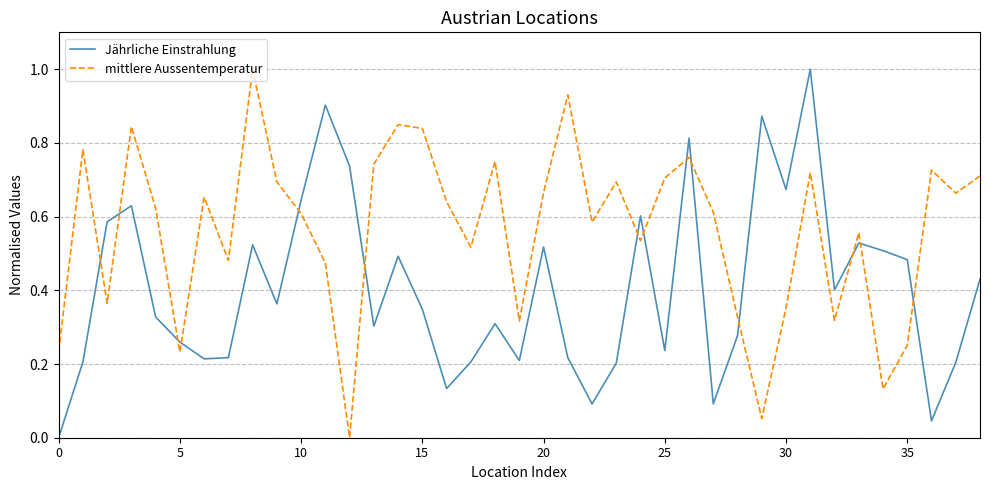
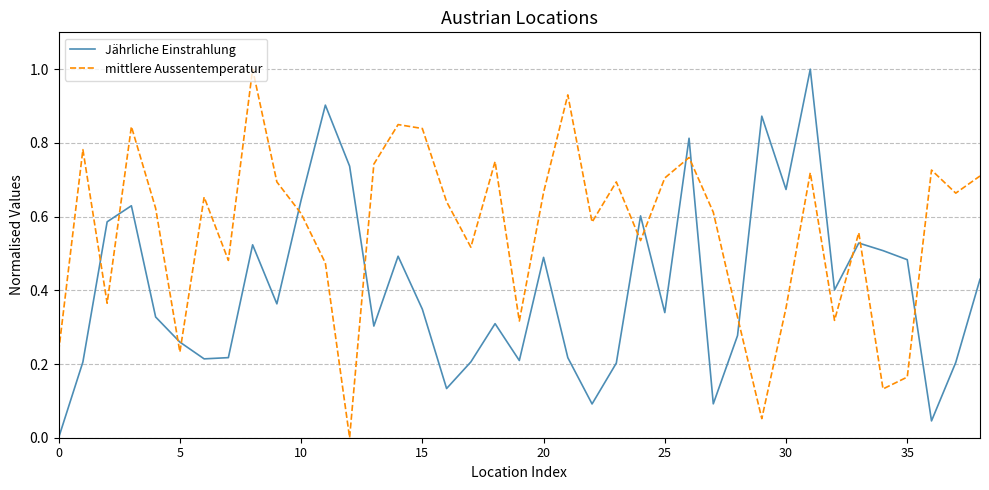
  {
    "Jährliche Einstrahlung": {
      "0": 0.00,
      "5": 0.26,
      "10": 0.64,
      "15": 0.35,
-     "20": 0.52,
-     "25": 0.24,
+     "20": 0.49,
+     "25": 0.34,
      "30": 0.67,
      "35": 0.48
    },
    "mittlere Aussentemperatur": {
      "0": 0.23,
      "5": 0.23,
      "10": 0.61,
      "15": 0.84,
      "20": 0.67,
      "25": 0.70,
      "30": 0.35,
-     "35": 0.25
+     "35": 0.16
    }
  }
